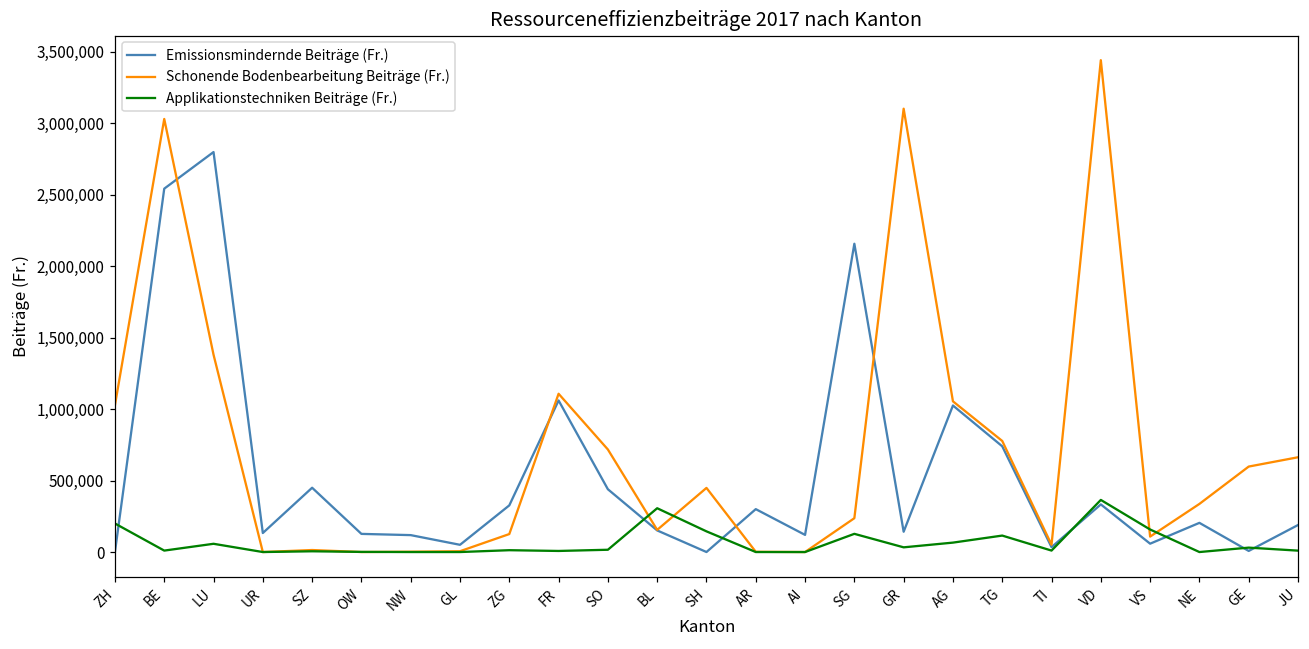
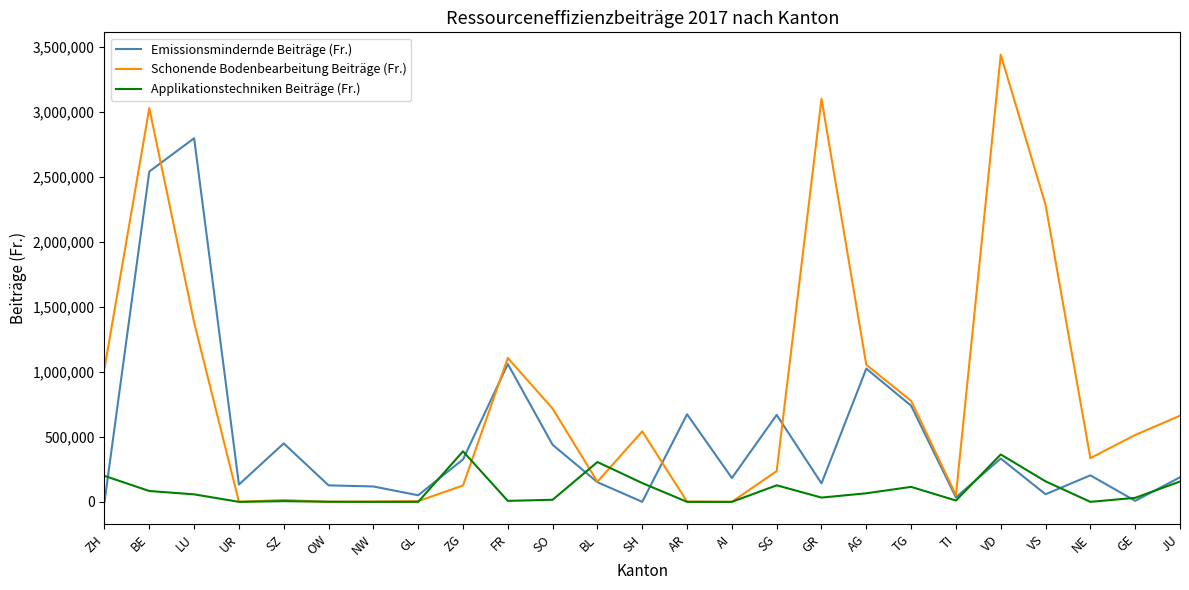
  {
    "Emissionsmindernde Beiträge (Fr.)": {
      "ZH": "0",
      "BE": "2,540,000",
      "LU": "2,800,000",
      "UR": "130,000",
      "SZ": "450,000",
      "OW": "130,000",
      "NW": "120,000",
      "GL": "50,000",
      "ZG": "330,000",
      "FR": "1,060,000",
      "SO": "440,000",
      "SH": "0",
-     "AR": "300,000",
-     "AI": "120,000",
-     "SG": "2,160,000",
+     "AR": "670,000",
+     "AI": "180,000",
+     "SG": "670,000",
      "GR": "140,000",
      "AG": "1,030,000",
      "TG": "740,000",
      "VD": "330,000",
      "VS": "60,000",
      "NE": "200,000",
      "GE": "10,000",
      "JU": "190,000"
    },
    "Schonende Bodenbearbeitung Beiträge (Fr.)": {
      "ZH": "1,030,000",
      "BE": "3,030,000",
      "LU": "1,380,000",
      "ZG": "130,000",
      "FR": "1,110,000",
      "SO": "720,000",
-     "SH": "450,000",
+     "SH": "540,000",
      "SG": "240,000",
      "GR": "3,100,000",
      "AG": "1,050,000",
      "TG": "780,000",
      "VD": "3,440,000",
-     "VS": "110,000",
+     "VS": "2,290,000",
      "NE": "340,000",
-     "GE": "600,000",
+     "GE": "510,000",
      "JU": "660,000"
    },
    "Applikationstechniken Beiträge (Fr.)": {
      "ZH": "200,000",
-     "BE": "10,000",
+     "BE": "80,000",
      "LU": "60,000",
-     "ZG": "10,000",
+     "ZG": "390,000",
      "FR": "10,000",
      "SO": "20,000",
      "BL": "310,000",
      "SH": "140,000",
      "SG": "130,000",
      "GR": "30,000",
      "AG": "70,000",
      "TG": "120,000",
      "TI": "10,000",
      "VD": "360,000",
      "VS": "160,000",
      "NE": "0",
      "GE": "30,000",
-     "JU": "10,000"
+     "JU": "160,000"
    }
  }
